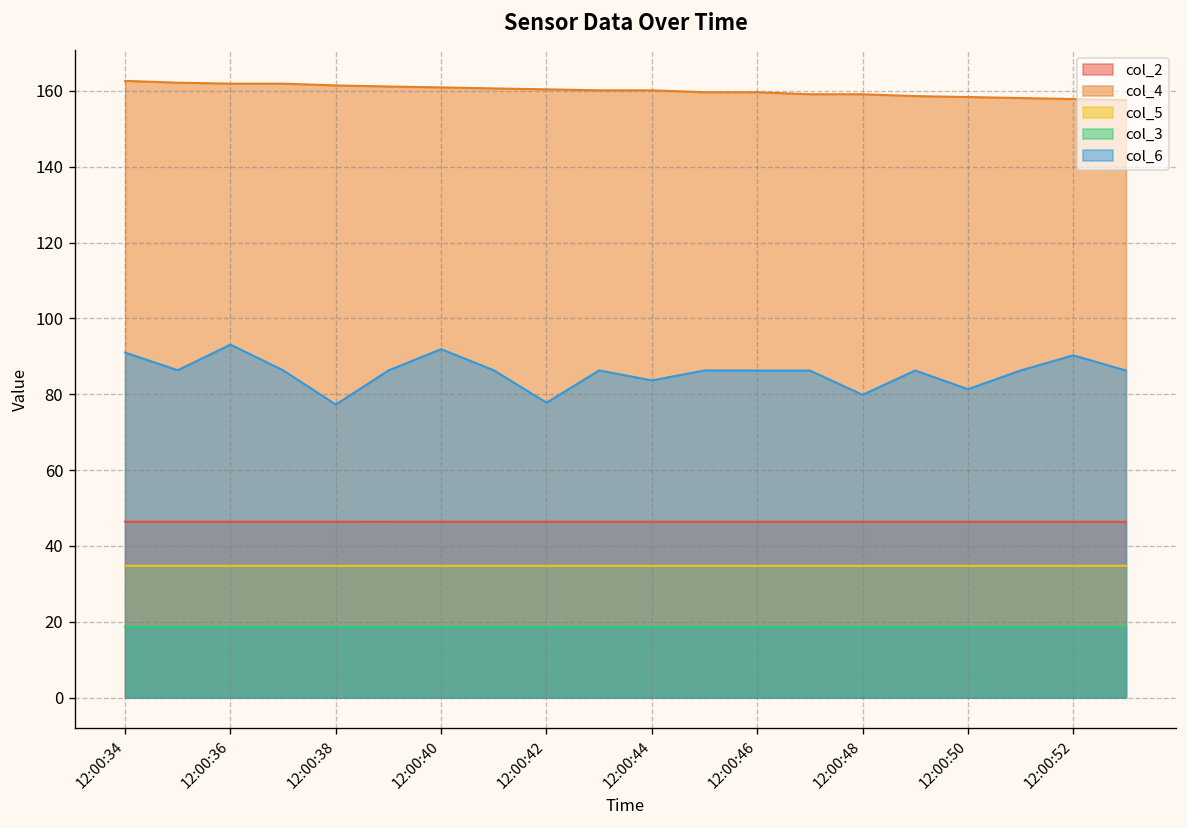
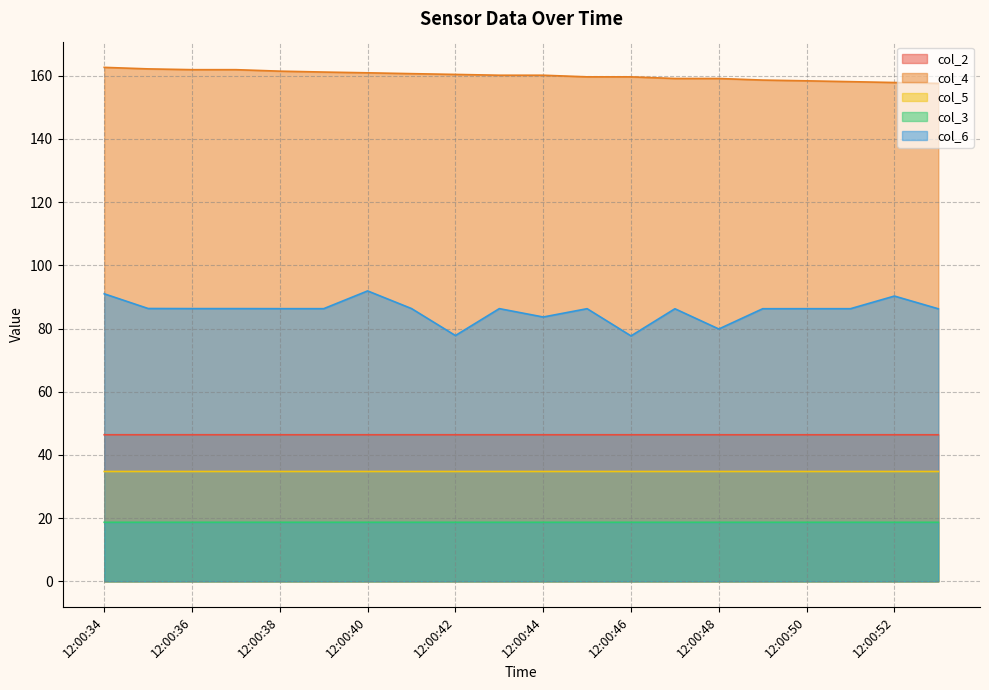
  {
    "col_3": {
      "12:00:34": 19,
      "12:00:36": 19,
      "12:00:38": 19,
      "12:00:40": 19,
      "12:00:42": 19,
      "12:00:44": 19,
      "12:00:46": 19,
      "12:00:48": 19,
      "12:00:50": 19,
      "12:00:52": 19
    },
    "col_6": {
      "12:00:34": 91,
-     "12:00:36": 93,
-     "12:00:38": 77,
+     "12:00:36": 86,
+     "12:00:38": 86,
      "12:00:40": 92,
      "12:00:42": 78,
      "12:00:44": 84,
-     "12:00:46": 86,
+     "12:00:46": 78,
      "12:00:48": 80,
-     "12:00:50": 81,
+     "12:00:50": 86,
      "12:00:52": 90
    }
  }
